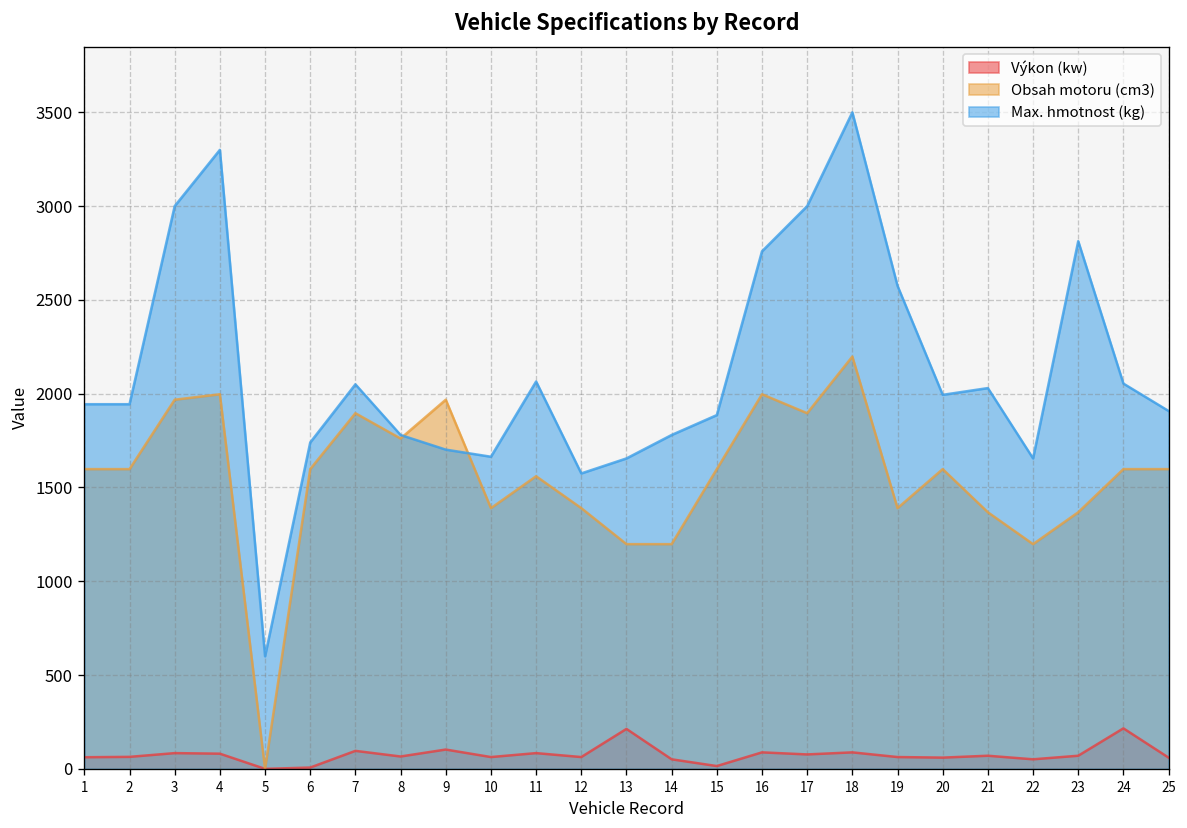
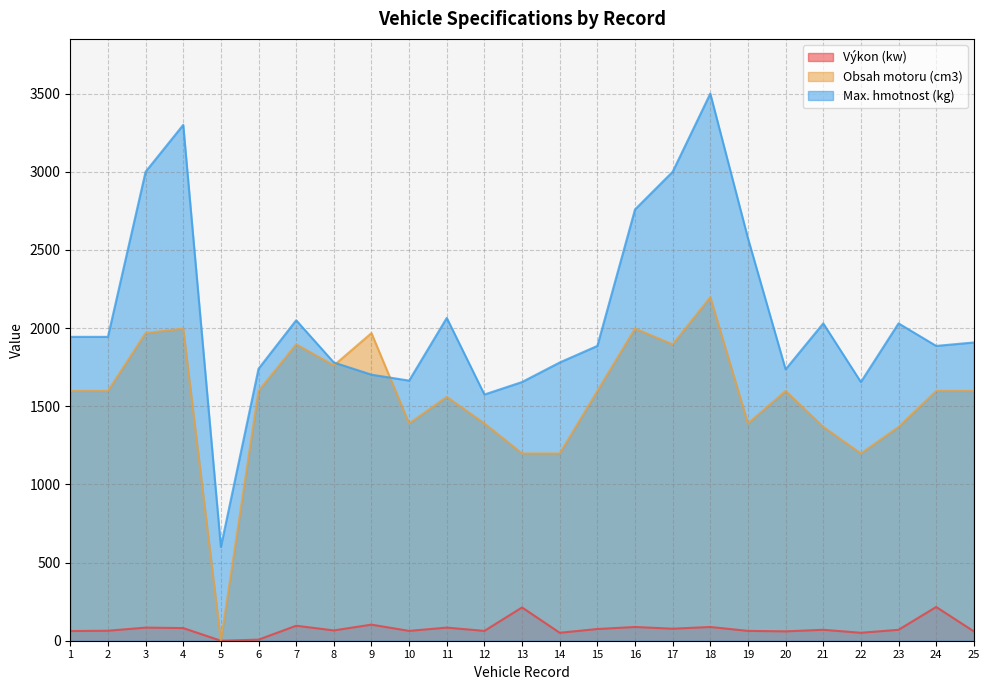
  {
    "Výkon (kw)": {
      "1": 60,
      "2": 60,
      "3": 80,
      "4": 80,
      "6": 10,
      "7": 100,
      "8": 70,
      "9": 100,
      "10": 60,
      "11": 80,
      "12": 60,
      "13": 210,
      "14": 50,
-     "15": 20,
+     "15": 80,
      "16": 90,
      "17": 80,
      "18": 90,
      "19": 60,
      "20": 60,
      "21": 70,
      "22": 50,
      "23": 70,
      "24": 220,
      "25": 60
    },
    "Obsah motoru (cm3)": {
      "1": 1600,
      "2": 1600,
      "3": 1970,
      "4": 2000,
      "6": 1600,
      "7": 1900,
      "8": 1760,
      "9": 1970,
      "10": 1390,
      "11": 1560,
      "12": 1390,
      "13": 1200,
      "14": 1200,
      "15": 1600,
      "16": 2000,
      "17": 1900,
      "18": 2200,
      "19": 1390,
      "20": 1600,
      "21": 1370,
      "22": 1200,
      "23": 1370,
      "24": 1600,
      "25": 1600
    },
    "Max. hmotnost (kg)": {
      "1": 1940,
      "2": 1940,
      "3": 3000,
      "4": 3300,
      "5": 600,
      "6": 1740,
      "7": 2050,
      "8": 1780,
      "9": 1700,
      "10": 1660,
      "11": 2070,
      "12": 1580,
      "13": 1660,
      "14": 1780,
      "15": 1890,
      "16": 2760,
      "17": 3000,
      "18": 3500,
      "19": 2580,
-     "20": 1990,
+     "20": 1740,
      "21": 2030,
      "22": 1660,
-     "23": 2810,
-     "24": 2050,
+     "23": 2030,
+     "24": 1890,
      "25": 1910
    }
  }
